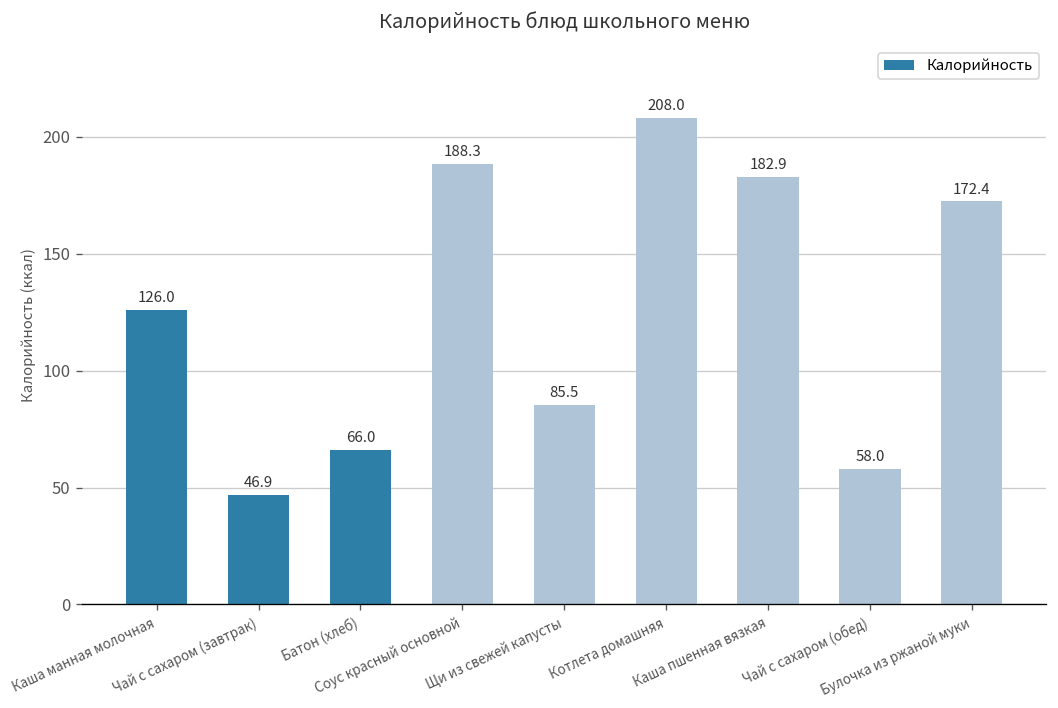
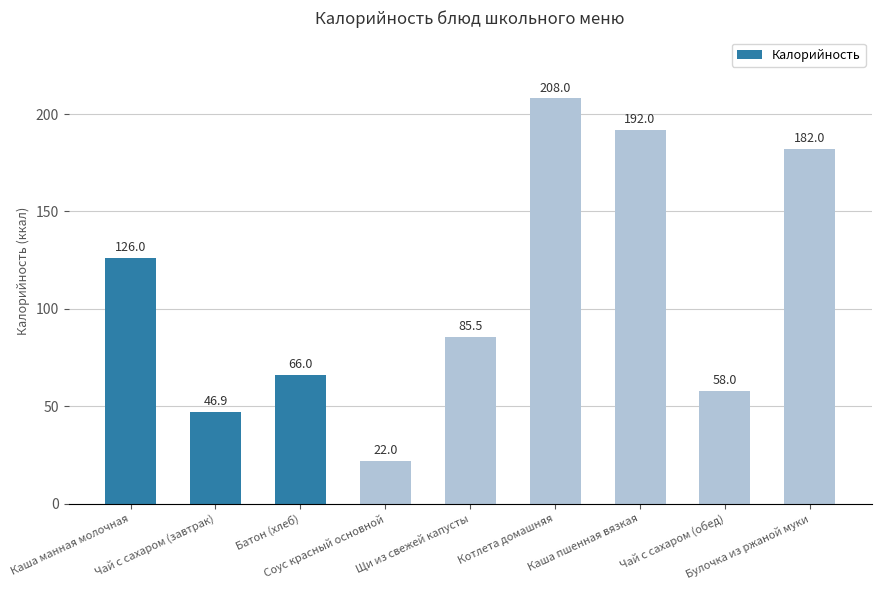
  {
    "Каша манная молочная": 126.0,
    "Чай с сахаром (завтрак)": 46.9,
    "Батон (хлеб)": 66.0,
-   "Соус красный основной": 188.3,
+   "Соус красный основной": 22.0,
    "Щи из свежей капусты": 85.5,
    "Котлета домашняя": 208.0,
-   "Каша пшенная вязкая": 182.9,
+   "Каша пшенная вязкая": 192.0,
    "Чай с сахаром (обед)": 58.0,
-   "Булочка из ржаной муки": 172.4
+   "Булочка из ржаной муки": 182.0
  }
